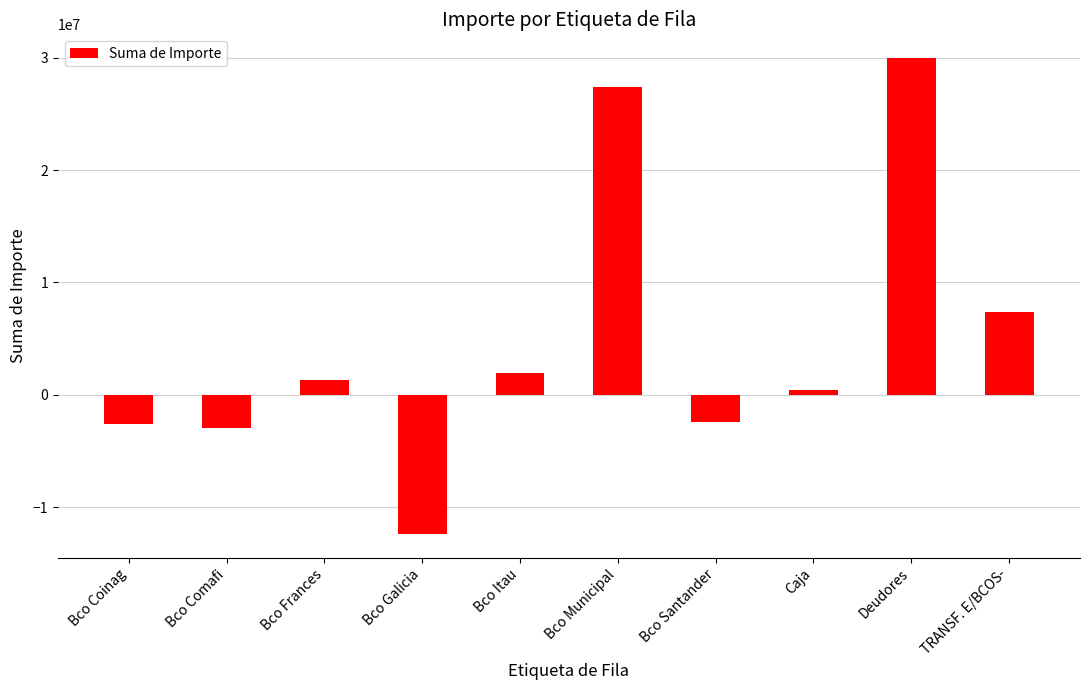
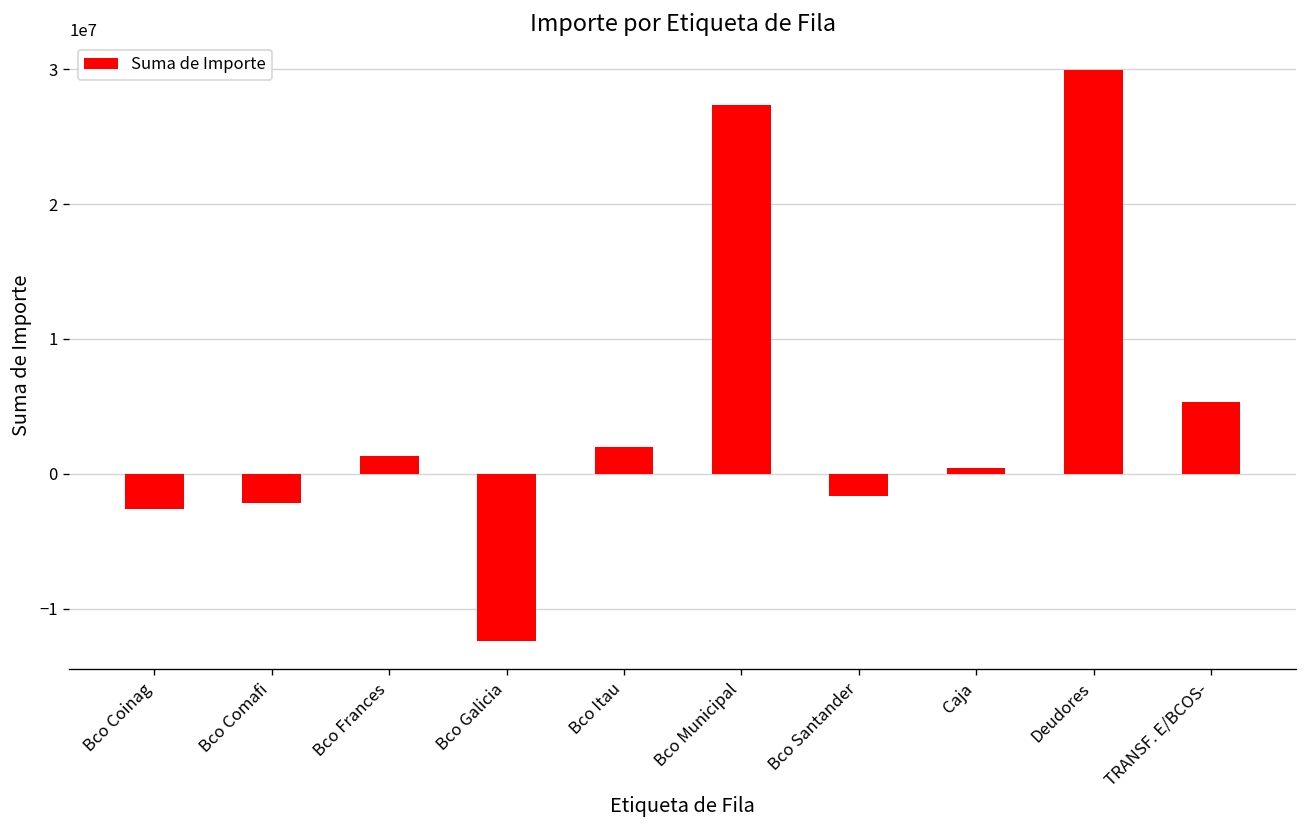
  {
    "Bco Coinag": -2600000,
-   "Bco Comafi": -3000000,
+   "Bco Comafi": -2200000,
    "Bco Frances": 1300000,
    "Bco Galicia": -12400000,
    "Bco Itau": 2000000,
    "Bco Municipal": 27400000,
-   "Bco Santander": -2400000,
+   "Bco Santander": -1700000,
    "Caja": 400000,
    "Deudores": 30000000,
-   "TRANSF. E/BCOS-": 7300000
+   "TRANSF. E/BCOS-": 5300000
  }
